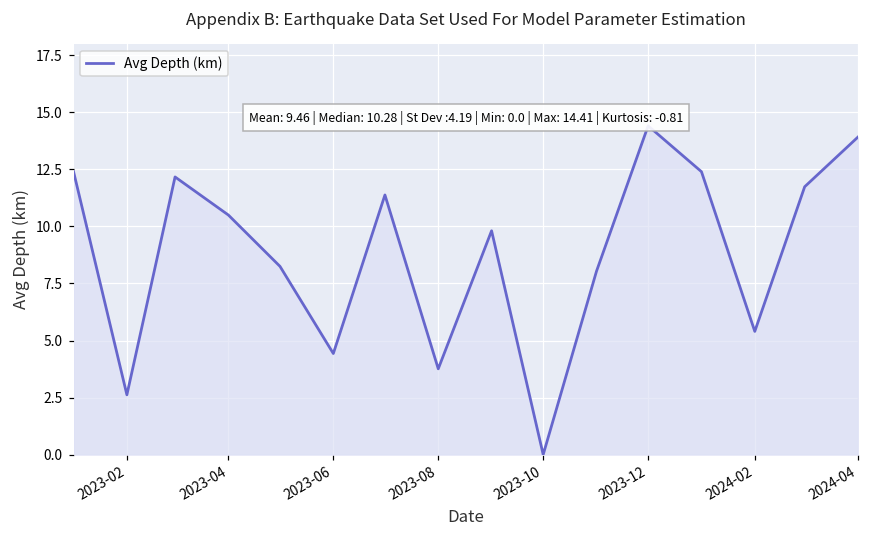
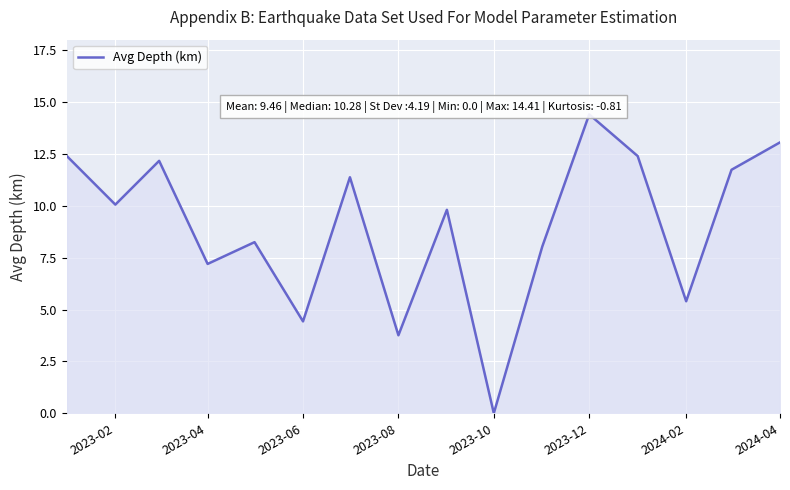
  {
-   "2023-02": 2.6,
-   "2023-04": 10.5,
+   "2023-02": 10.1,
+   "2023-04": 7.2,
    "2023-06": 4.4,
    "2023-08": 3.8,
    "2023-10": 0.0,
    "2024-02": 5.4,
-   "2024-04": 13.9
+   "2024-04": 13.1
  }
